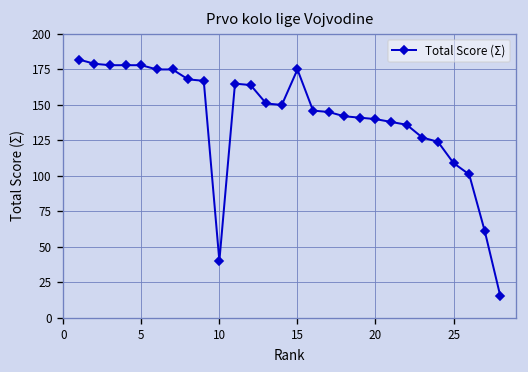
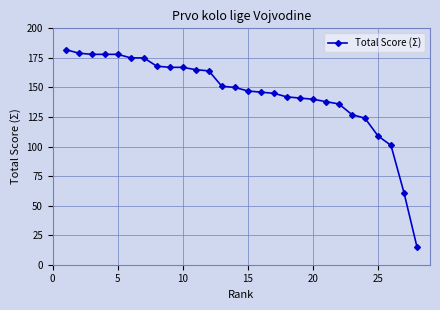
  {
    "5": 178,
-   "10": 40,
-   "15": 175,
+   "10": 167,
+   "15": 147,
    "20": 140,
    "25": 109
  }
